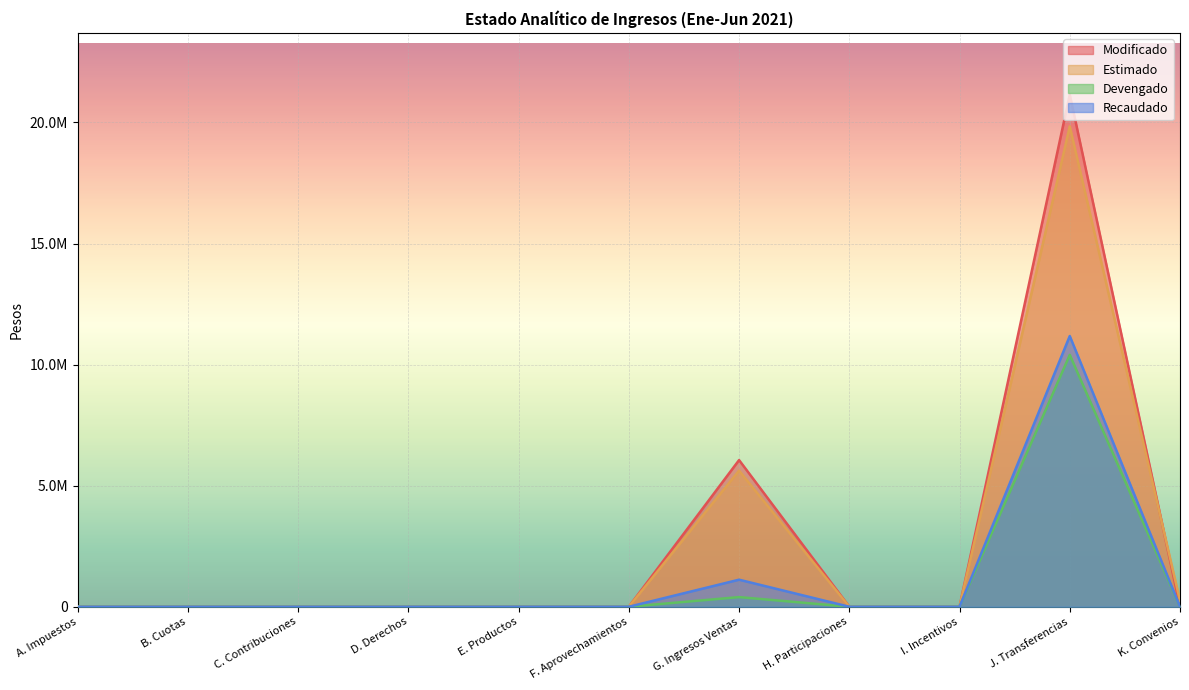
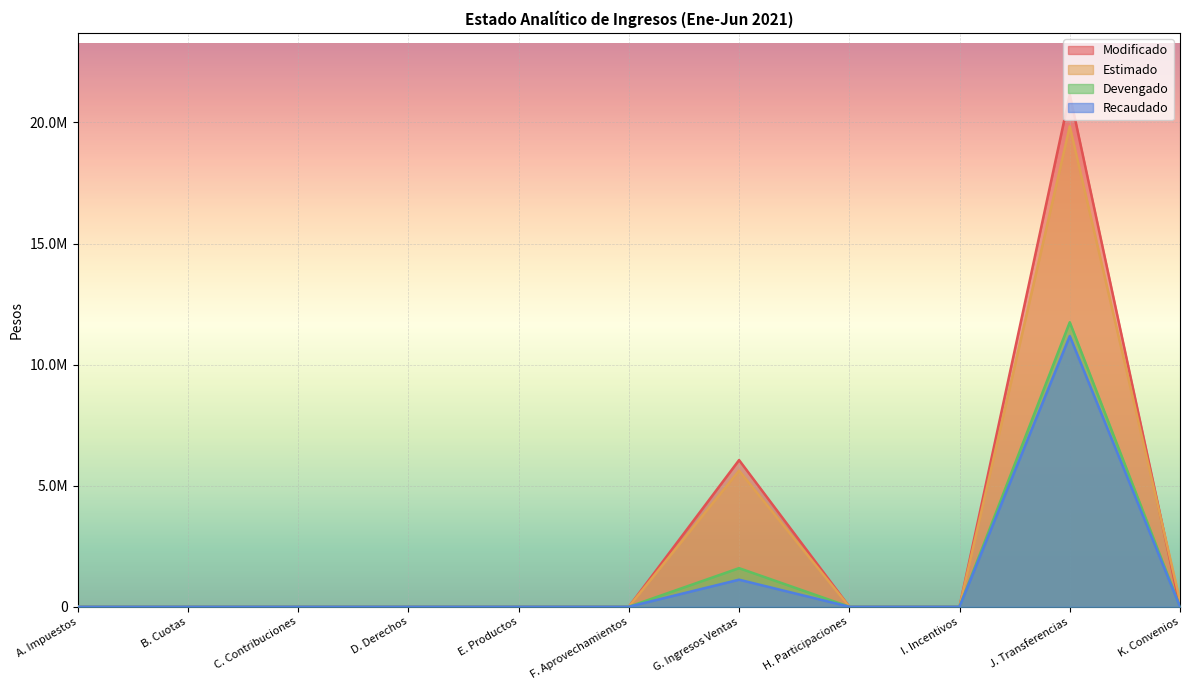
  {
    "Modificado": {
      "G. Ingresos Ventas": 6100000
    },
    "Estimado": {
      "G. Ingresos Ventas": 5600000,
      "J. Transferencias": 19800000,
      "K. Convenios": 200000
    },
    "Devengado": {
-     "G. Ingresos Ventas": 400000,
-     "J. Transferencias": 10400000
+     "G. Ingresos Ventas": 1600000,
+     "J. Transferencias": 11700000
    },
    "Recaudado": {
      "G. Ingresos Ventas": 1100000,
      "J. Transferencias": 11200000
    }
  }
